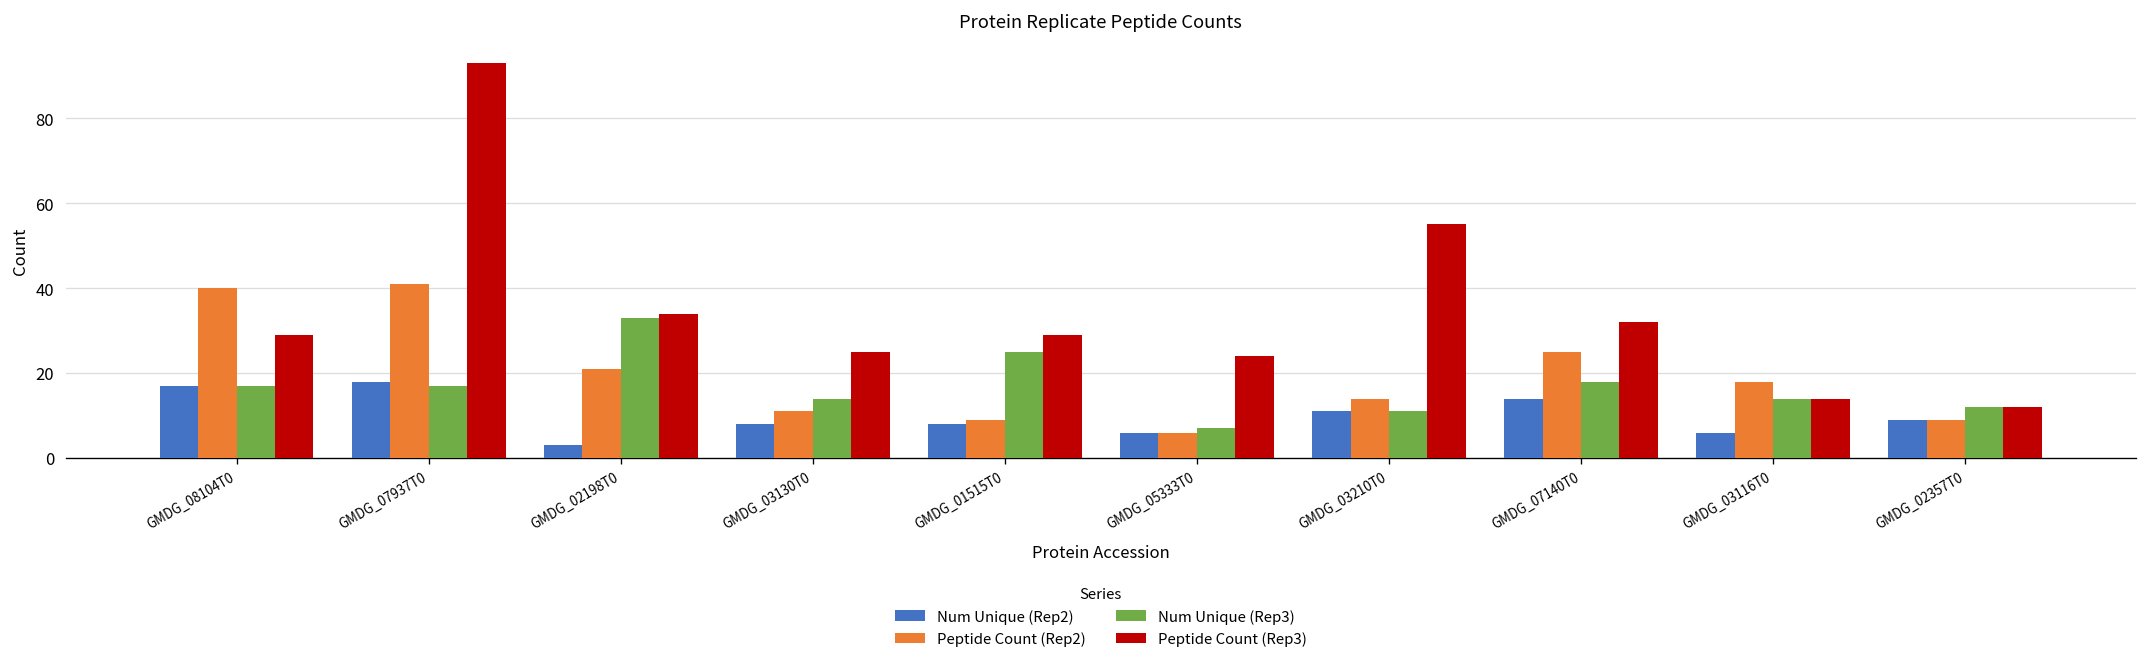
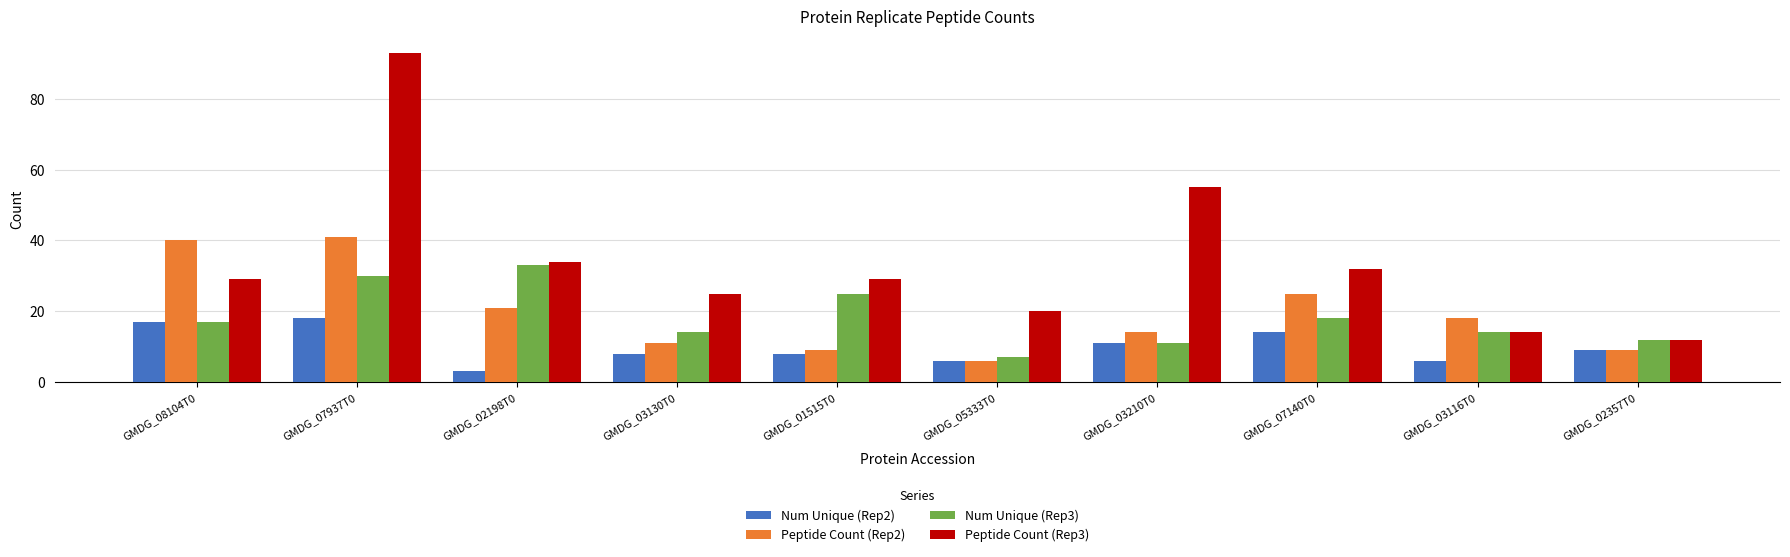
  {
    "Num Unique (Rep2)": {
      "GMDG_08104T0": 17,
      "GMDG_07937T0": 18,
      "GMDG_02198T0": 3,
      "GMDG_03130T0": 8,
      "GMDG_01515T0": 8,
      "GMDG_05333T0": 6,
      "GMDG_03210T0": 11,
      "GMDG_07140T0": 14,
      "GMDG_03116T0": 6,
      "GMDG_02357T0": 9
    },
    "Peptide Count (Rep2)": {
      "GMDG_08104T0": 40,
      "GMDG_07937T0": 41,
      "GMDG_02198T0": 21,
      "GMDG_03130T0": 11,
      "GMDG_01515T0": 9,
      "GMDG_05333T0": 6,
      "GMDG_03210T0": 14,
      "GMDG_07140T0": 25,
      "GMDG_03116T0": 18,
      "GMDG_02357T0": 9
    },
    "Num Unique (Rep3)": {
      "GMDG_08104T0": 17,
-     "GMDG_07937T0": 17,
+     "GMDG_07937T0": 30,
      "GMDG_02198T0": 33,
      "GMDG_03130T0": 14,
      "GMDG_01515T0": 25,
      "GMDG_05333T0": 7,
      "GMDG_03210T0": 11,
      "GMDG_07140T0": 18,
      "GMDG_03116T0": 14,
      "GMDG_02357T0": 12
    },
    "Peptide Count (Rep3)": {
      "GMDG_08104T0": 29,
      "GMDG_07937T0": 93,
      "GMDG_02198T0": 34,
      "GMDG_03130T0": 25,
      "GMDG_01515T0": 29,
-     "GMDG_05333T0": 24,
+     "GMDG_05333T0": 20,
      "GMDG_03210T0": 55,
      "GMDG_07140T0": 32,
      "GMDG_03116T0": 14,
      "GMDG_02357T0": 12
    }
  }
